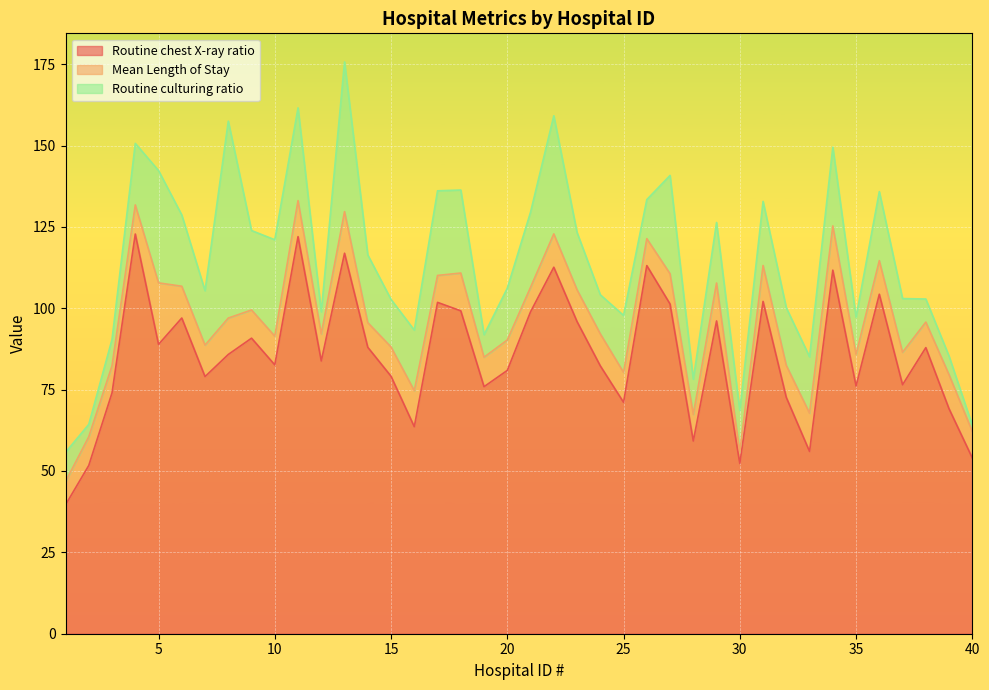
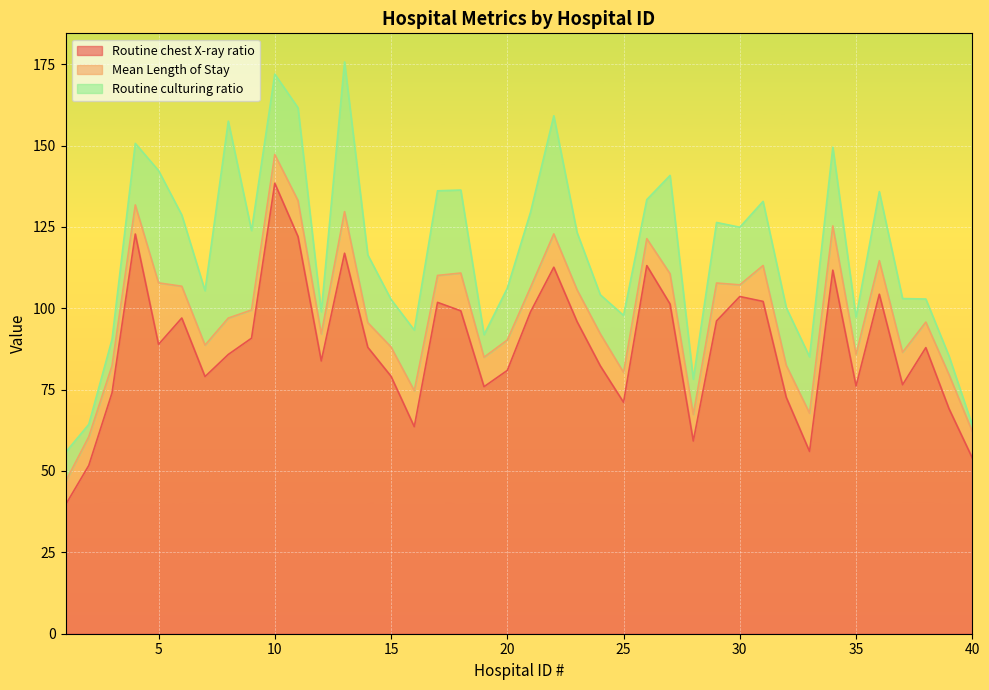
  {
    "Routine chest X-ray ratio": {
      "5": 89,
-     "10": 83,
+     "10": 138,
      "15": 79,
      "20": 81,
      "25": 71,
-     "30": 52,
+     "30": 104,
      "35": 76,
      "40": 54
    },
    "Mean Length of Stay": {
      "5": 19,
      "10": 9,
      "15": 9,
      "20": 9,
      "25": 9,
      "30": 4,
      "35": 10,
      "40": 8
    },
    "Routine culturing ratio": {
      "5": 35,
-     "10": 30,
+     "10": 25,
      "15": 15,
      "20": 16,
      "25": 18,
-     "30": 13,
+     "30": 18,
      "35": 11,
      "40": 2
    }
  }
